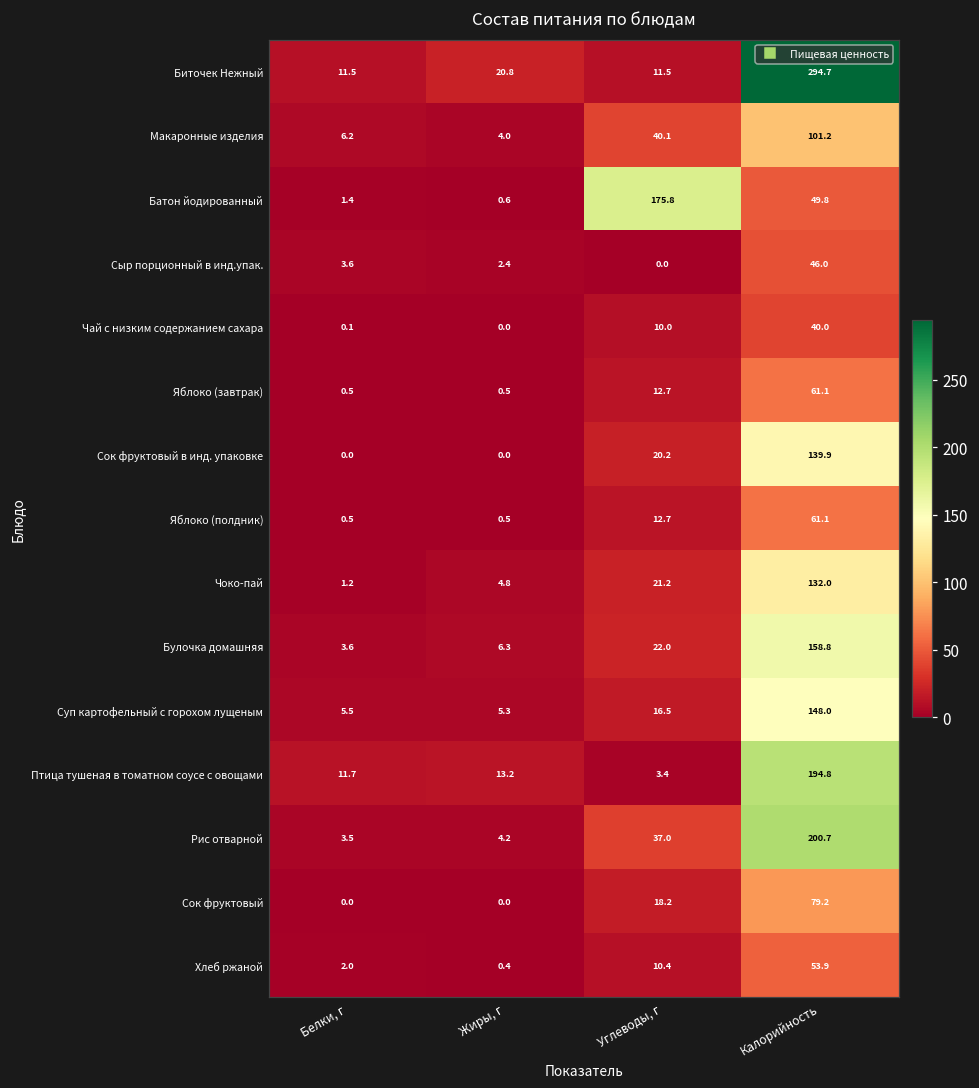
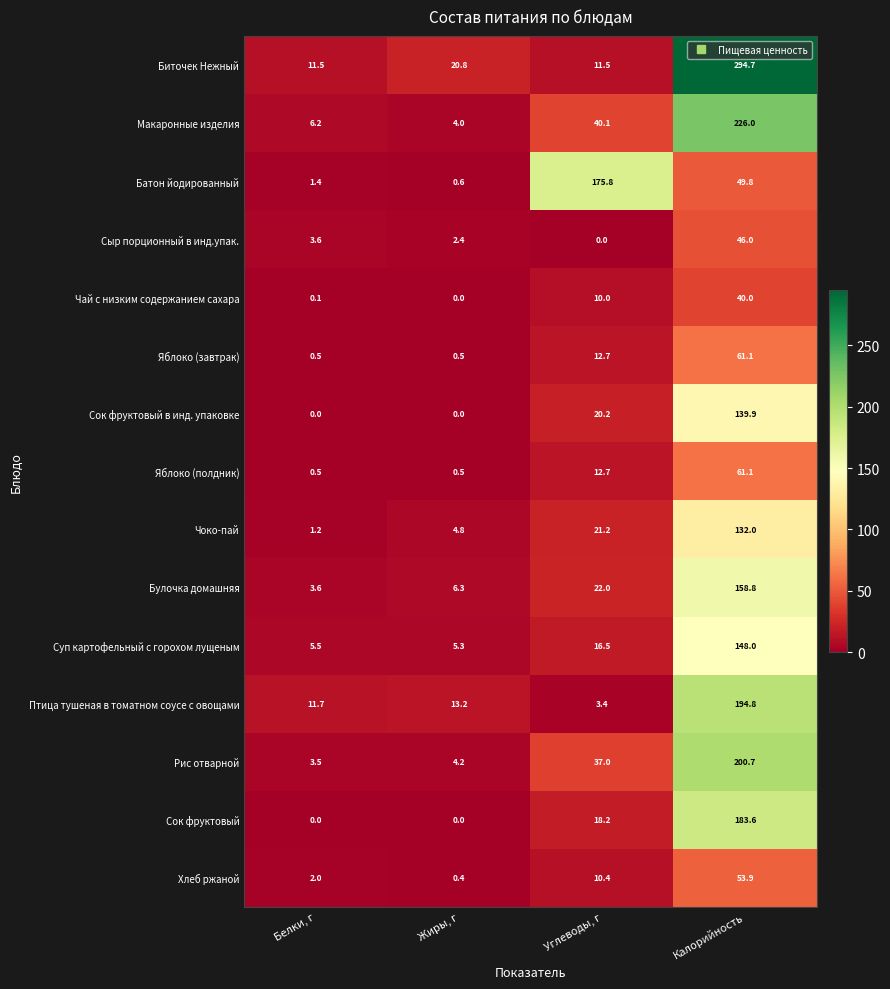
  {
    "Биточек Нежный": {
      "Белки, г": 11.5,
      "Жиры, г": 20.8,
      "Углеводы, г": 11.5,
      "Калорийность": 294.7
    },
    "Макаронные изделия": {
      "Белки, г": 6.2,
      "Жиры, г": 4.0,
      "Углеводы, г": 40.1,
-     "Калорийность": 101.2
+     "Калорийность": 226.0
    },
    "Батон йодированный": {
      "Белки, г": 1.4,
      "Жиры, г": 0.6,
      "Углеводы, г": 175.8,
      "Калорийность": 49.8
    },
    "Сыр порционный в инд.упак.": {
      "Белки, г": 3.6,
      "Жиры, г": 2.4,
      "Углеводы, г": 0.0,
      "Калорийность": 46.0
    },
    "Чай с низким содержанием сахара": {
      "Белки, г": 0.1,
      "Жиры, г": 0.0,
      "Углеводы, г": 10.0,
      "Калорийность": 40.0
    },
    "Яблоко (завтрак)": {
      "Белки, г": 0.5,
      "Жиры, г": 0.5,
      "Углеводы, г": 12.7,
      "Калорийность": 61.1
    },
    "Сок фруктовый в инд. упаковке": {
      "Белки, г": 0.0,
      "Жиры, г": 0.0,
      "Углеводы, г": 20.2,
      "Калорийность": 139.9
    },
    "Яблоко (полдник)": {
      "Белки, г": 0.5,
      "Жиры, г": 0.5,
      "Углеводы, г": 12.7,
      "Калорийность": 61.1
    },
    "Чоко-пай": {
      "Белки, г": 1.2,
      "Жиры, г": 4.8,
      "Углеводы, г": 21.2,
      "Калорийность": 132.0
    },
    "Булочка домашняя": {
      "Белки, г": 3.6,
      "Жиры, г": 6.3,
      "Углеводы, г": 22.0,
      "Калорийность": 158.8
    },
    "Суп картофельный с горохом лущеным": {
      "Белки, г": 5.5,
      "Жиры, г": 5.3,
      "Углеводы, г": 16.5,
      "Калорийность": 148.0
    },
    "Птица тушеная в томатном соусе с овощами": {
      "Белки, г": 11.7,
      "Жиры, г": 13.2,
      "Углеводы, г": 3.4,
      "Калорийность": 194.8
    },
    "Рис отварной": {
      "Белки, г": 3.5,
      "Жиры, г": 4.2,
      "Углеводы, г": 37.0,
      "Калорийность": 200.7
    },
    "Сок фруктовый": {
      "Белки, г": 0.0,
      "Жиры, г": 0.0,
      "Углеводы, г": 18.2,
-     "Калорийность": 79.2
+     "Калорийность": 183.6
    },
    "Хлеб ржаной": {
      "Белки, г": 2.0,
      "Жиры, г": 0.4,
      "Углеводы, г": 10.4,
      "Калорийность": 53.9
    }
  }
